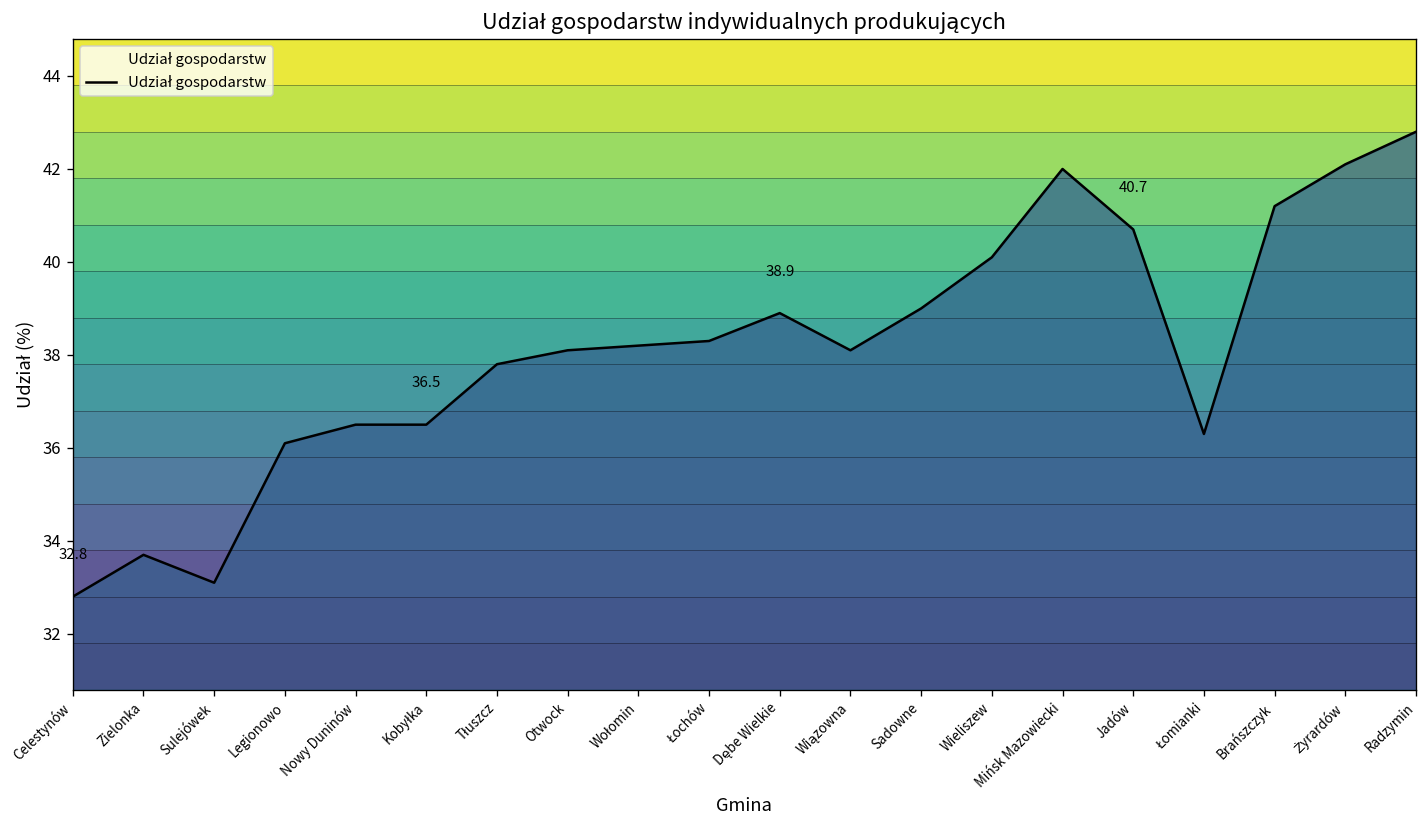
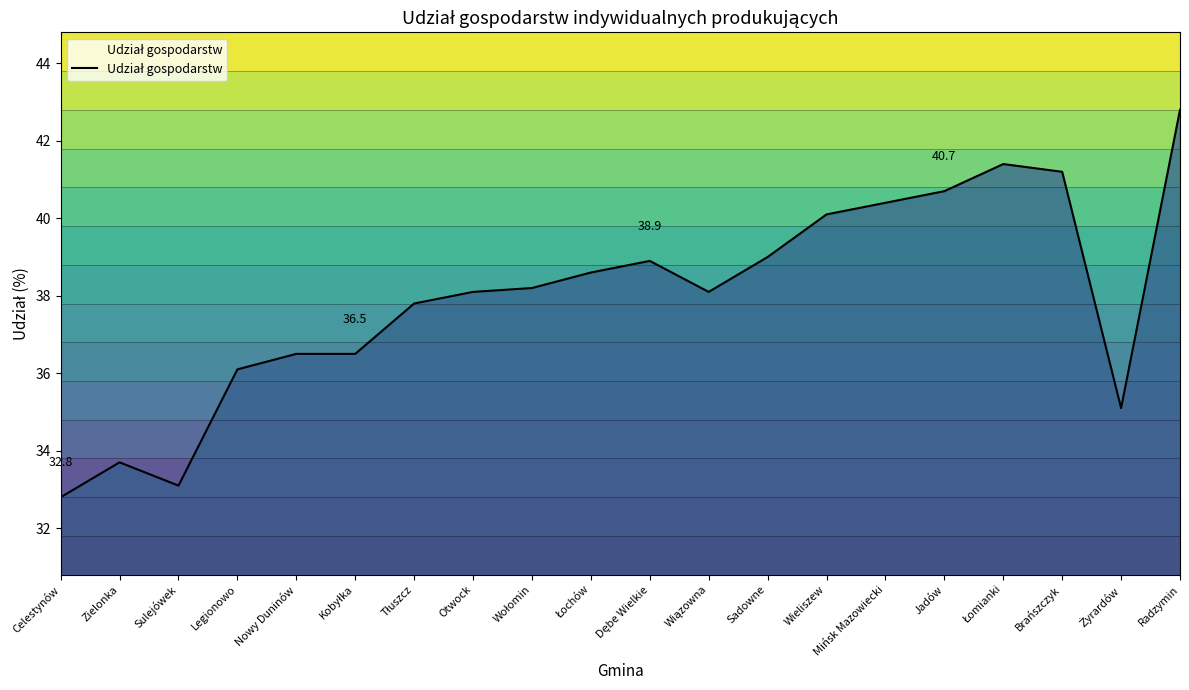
  {
    "Celestynów": 32.8,
    "Zielonka": 33.7,
    "Sulejówek": 33.1,
    "Legionowo": 36.1,
    "Nowy Duninów": 36.5,
    "Kobyłka": 36.5,
    "Tłuszcz": 37.8,
    "Otwock": 38.1,
    "Wołomin": 38.2,
-   "Łochów": 38.3,
+   "Łochów": 38.6,
    "Dębe Wielkie": 38.9,
    "Wiązowna": 38.1,
    "Sadowne": 39.0,
    "Wieliszew": 40.1,
-   "Mińsk Mazowiecki": 42.0,
+   "Mińsk Mazowiecki": 40.4,
    "Jadów": 40.7,
-   "Łomianki": 36.3,
+   "Łomianki": 41.4,
    "Brańszczyk": 41.2,
-   "Żyrardów": 42.1,
+   "Żyrardów": 35.1,
    "Radzymin": 42.8
  }
